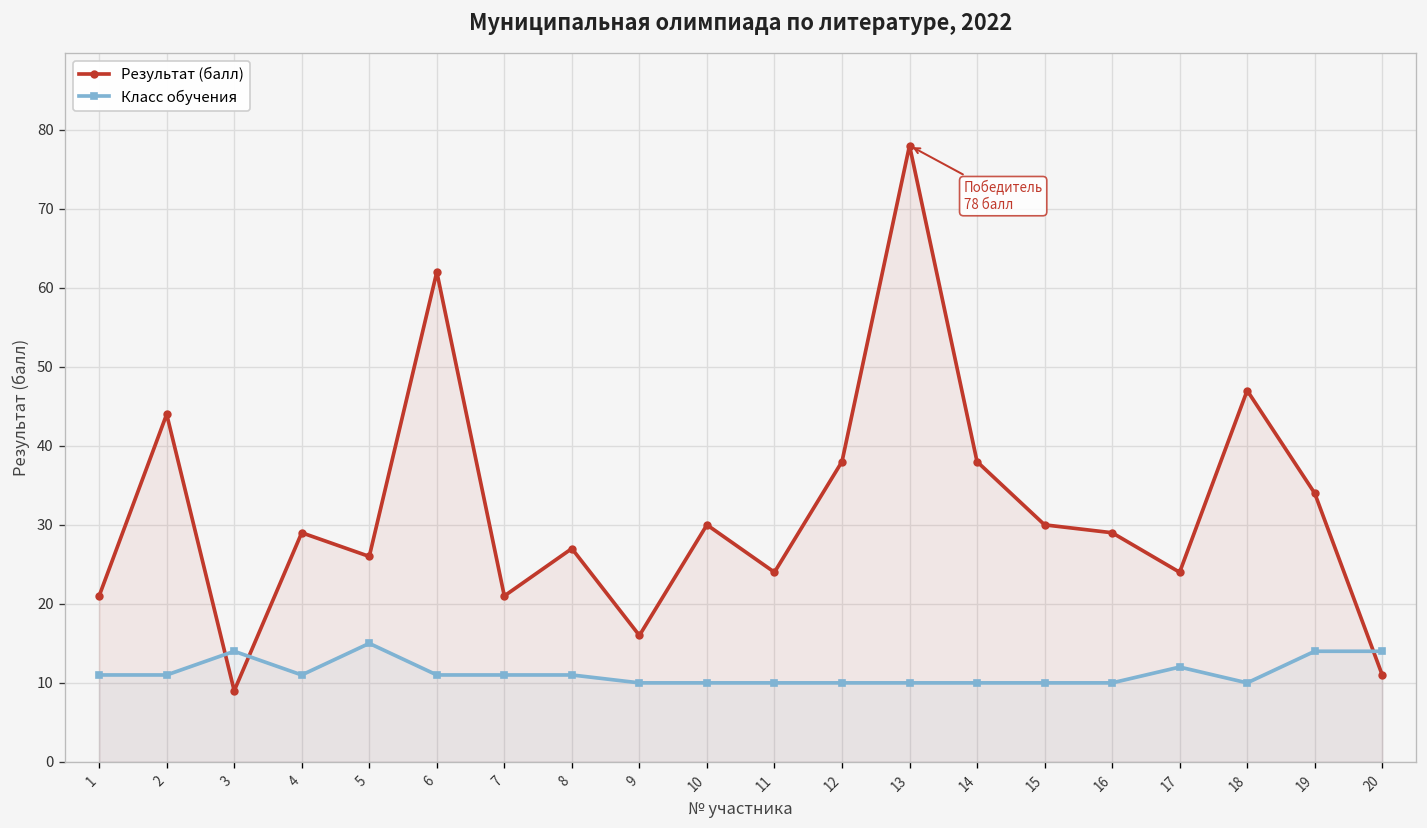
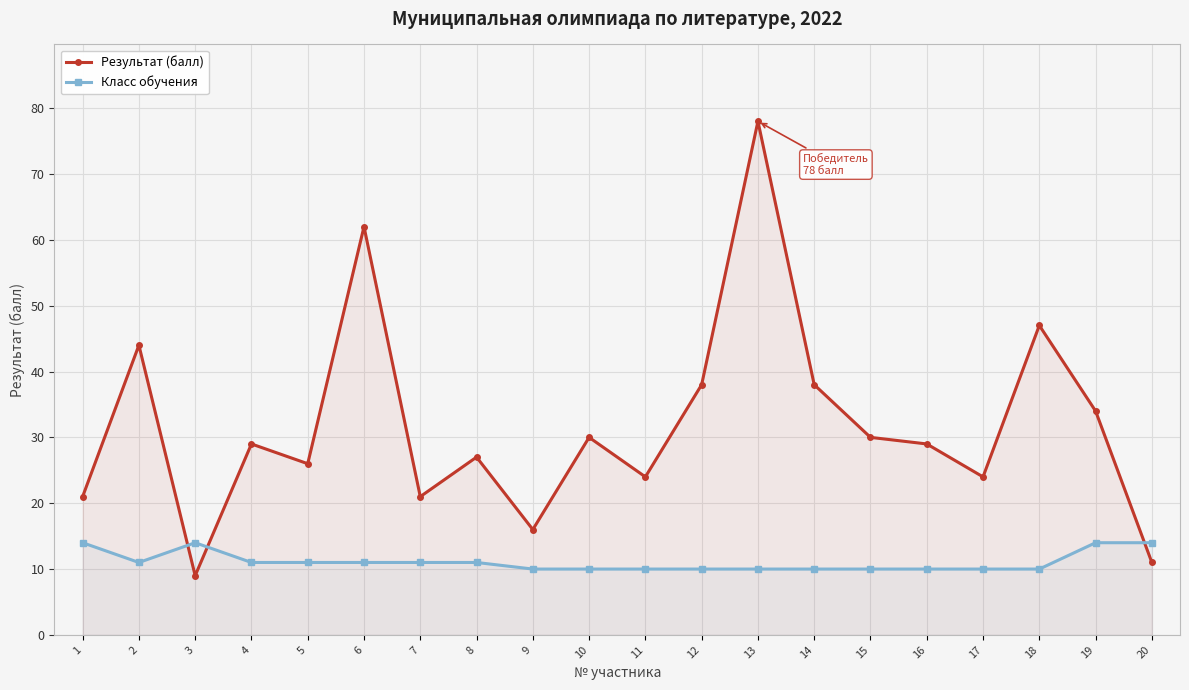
  {
    "Результат (балл)": {
      "1": 21,
      "2": 44,
      "3": 9,
      "4": 29,
      "5": 26,
      "6": 62,
      "7": 21,
      "8": 27,
      "9": 16,
      "10": 30,
      "11": 24,
      "12": 38,
      "14": 38,
      "15": 30,
      "16": 29,
      "17": 24,
      "18": 47,
      "19": 34,
      "20": 11
    },
    "Класс обучения": {
-     "1": 11,
+     "1": 14,
      "2": 11,
      "3": 14,
      "4": 11,
-     "5": 15,
+     "5": 11,
      "6": 11,
      "7": 11,
      "8": 11,
      "9": 10,
      "10": 10,
      "11": 10,
      "12": 10,
      "13": 10,
      "14": 10,
      "15": 10,
      "16": 10,
-     "17": 12,
+     "17": 10,
      "18": 10,
      "19": 14,
      "20": 14
    }
  }
